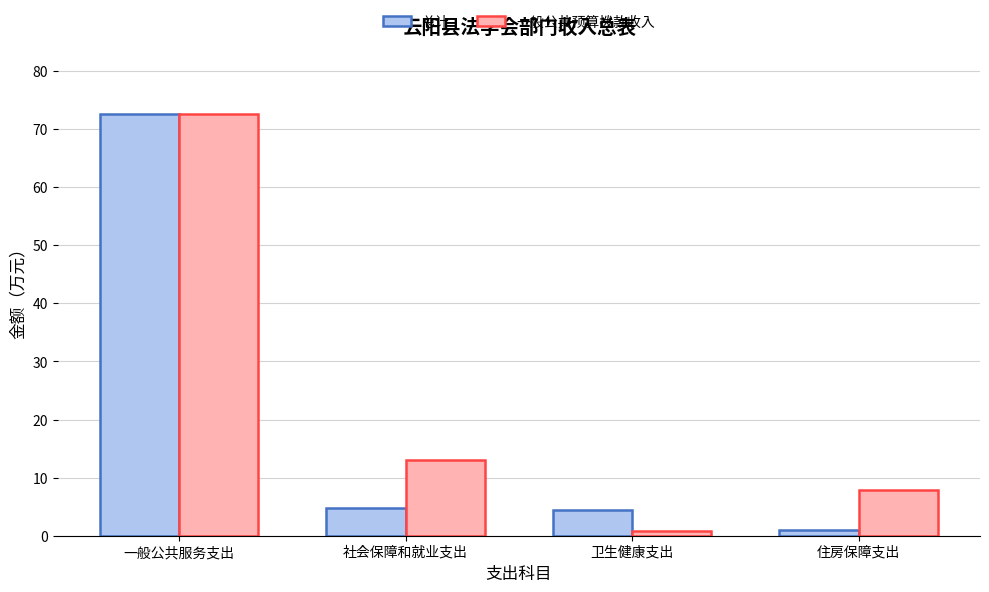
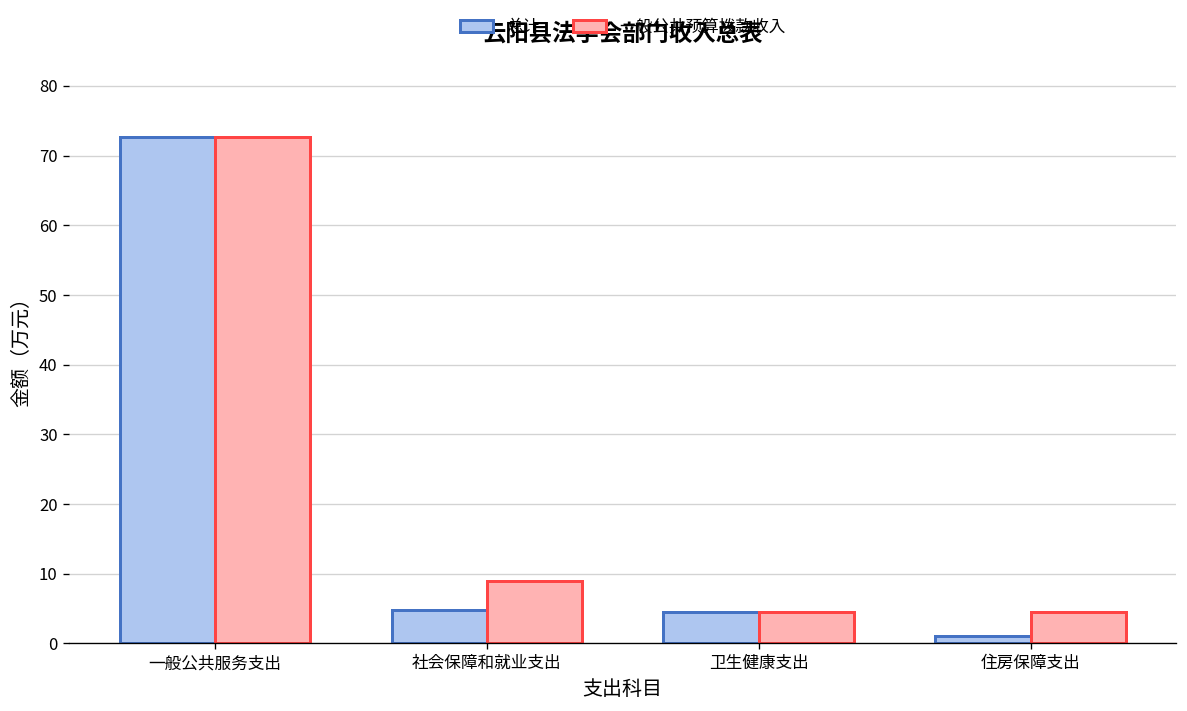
  {
    "总计": {
      "一般公共服务支出": 73,
      "社会保障和就业支出": 5,
      "卫生健康支出": 5,
      "住房保障支出": 1
    },
    "一般公共预算拨款收入": {
      "一般公共服务支出": 73,
-     "社会保障和就业支出": 13,
-     "卫生健康支出": 1,
-     "住房保障支出": 8
+     "社会保障和就业支出": 9,
+     "卫生健康支出": 5,
+     "住房保障支出": 4
    }
  }
